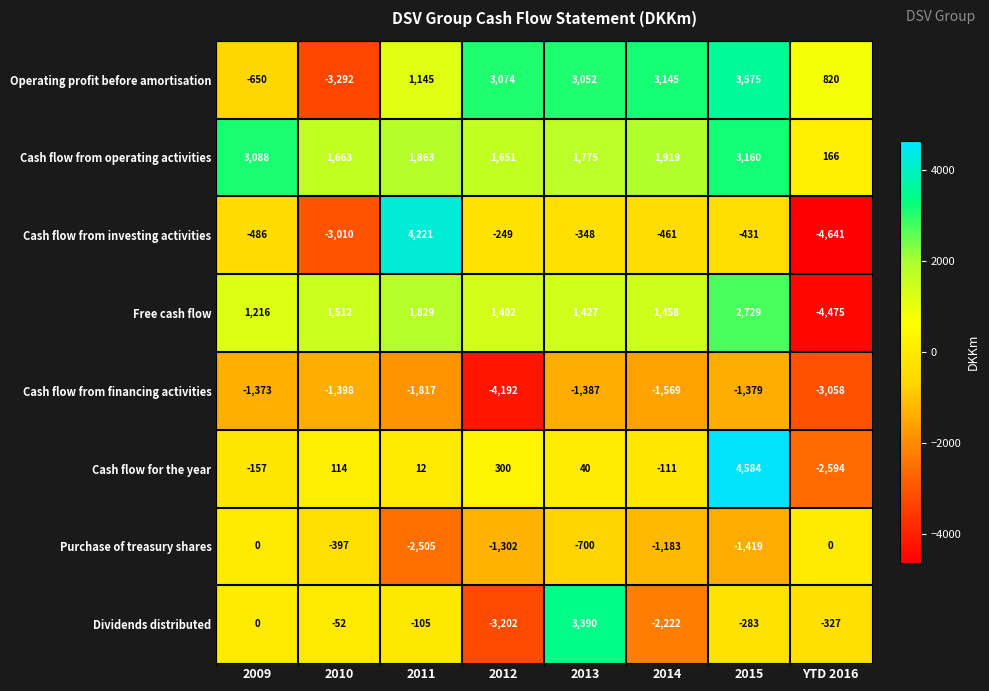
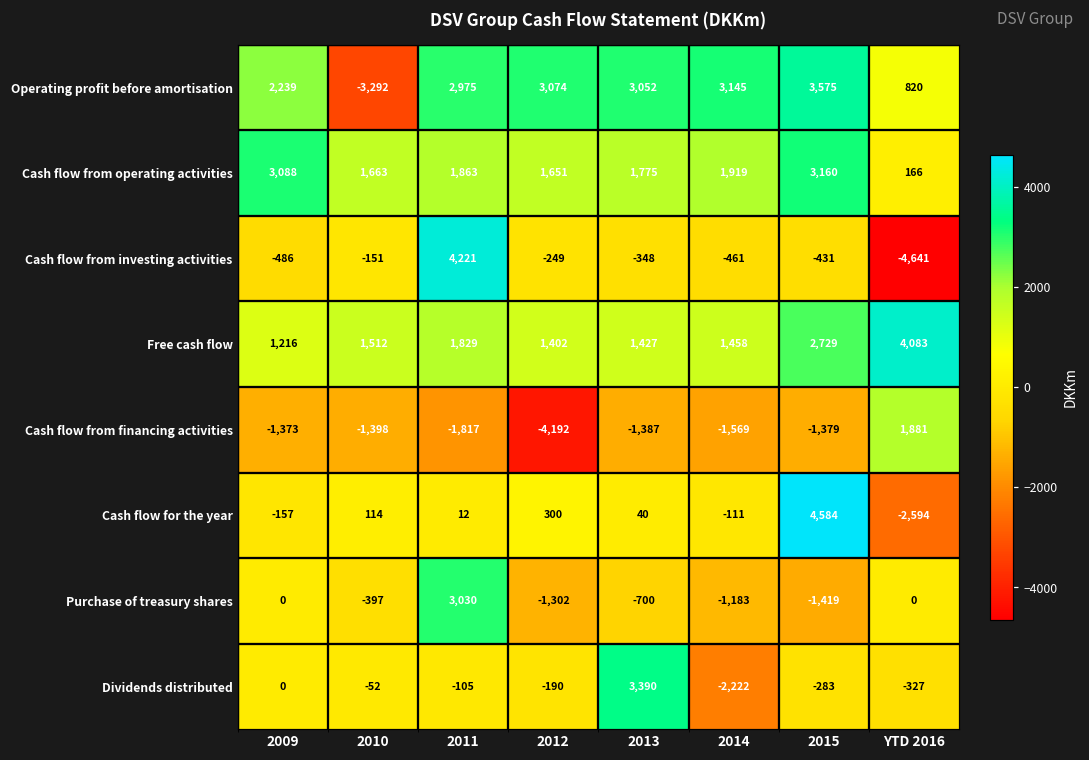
  {
    "Operating profit before amortisation": {
-     "2009": "-650",
+     "2009": "2,239",
      "2010": "-3,292",
-     "2011": "1,145",
+     "2011": "2,975",
      "2012": "3,074",
      "2013": "3,052",
      "2014": "3,145",
      "2015": "3,575",
      "YTD 2016": "820"
    },
    "Cash flow from operating activities": {
      "2009": "3,088",
      "2010": "1,663",
      "2011": "1,863",
      "2012": "1,651",
      "2013": "1,775",
      "2014": "1,919",
      "2015": "3,160",
      "YTD 2016": "166"
    },
    "Cash flow from investing activities": {
      "2009": "-486",
-     "2010": "-3,010",
+     "2010": "-151",
      "2011": "4,221",
      "2012": "-249",
      "2013": "-348",
      "2014": "-461",
      "2015": "-431",
      "YTD 2016": "-4,641"
    },
    "Free cash flow": {
      "2009": "1,216",
      "2010": "1,512",
      "2011": "1,829",
      "2012": "1,402",
      "2013": "1,427",
      "2014": "1,458",
      "2015": "2,729",
-     "YTD 2016": "-4,475"
+     "YTD 2016": "4,083"
    },
    "Cash flow from financing activities": {
      "2009": "-1,373",
      "2010": "-1,398",
      "2011": "-1,817",
      "2012": "-4,192",
      "2013": "-1,387",
      "2014": "-1,569",
      "2015": "-1,379",
-     "YTD 2016": "-3,058"
+     "YTD 2016": "1,881"
    },
    "Cash flow for the year": {
      "2009": "-157",
      "2010": "114",
      "2011": "12",
      "2012": "300",
      "2013": "40",
      "2014": "-111",
      "2015": "4,584",
      "YTD 2016": "-2,594"
    },
    "Purchase of treasury shares": {
      "2009": "0",
      "2010": "-397",
-     "2011": "-2,505",
+     "2011": "3,030",
      "2012": "-1,302",
      "2013": "-700",
      "2014": "-1,183",
      "2015": "-1,419",
      "YTD 2016": "0"
    },
    "Dividends distributed": {
      "2009": "0",
      "2010": "-52",
      "2011": "-105",
-     "2012": "-3,202",
+     "2012": "-190",
      "2013": "3,390",
      "2014": "-2,222",
      "2015": "-283",
      "YTD 2016": "-327"
    }
  }
